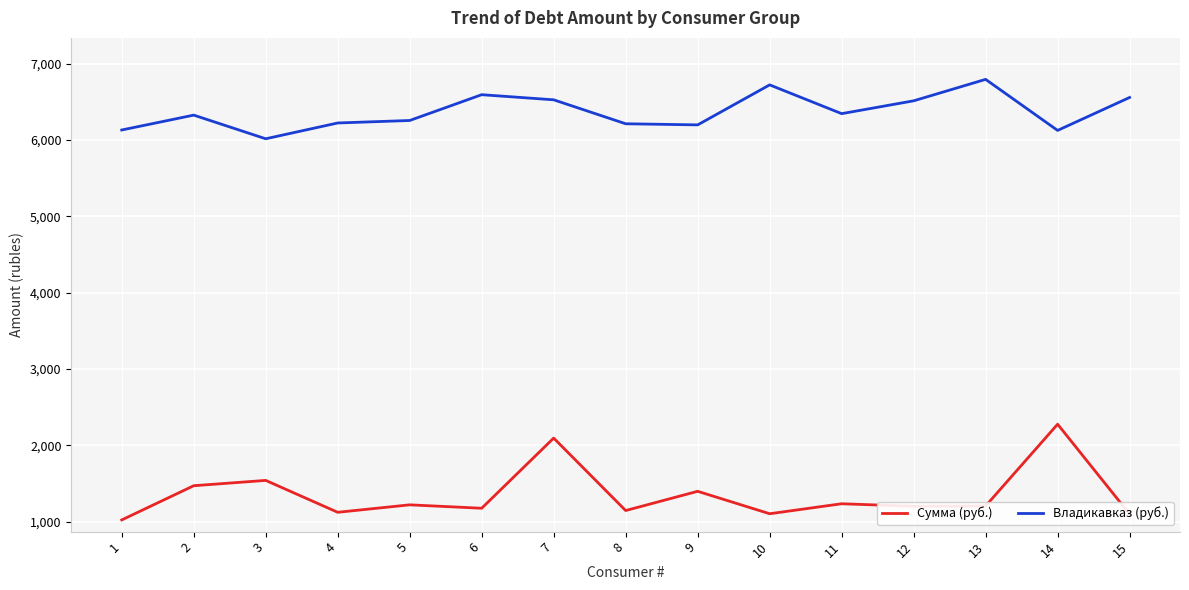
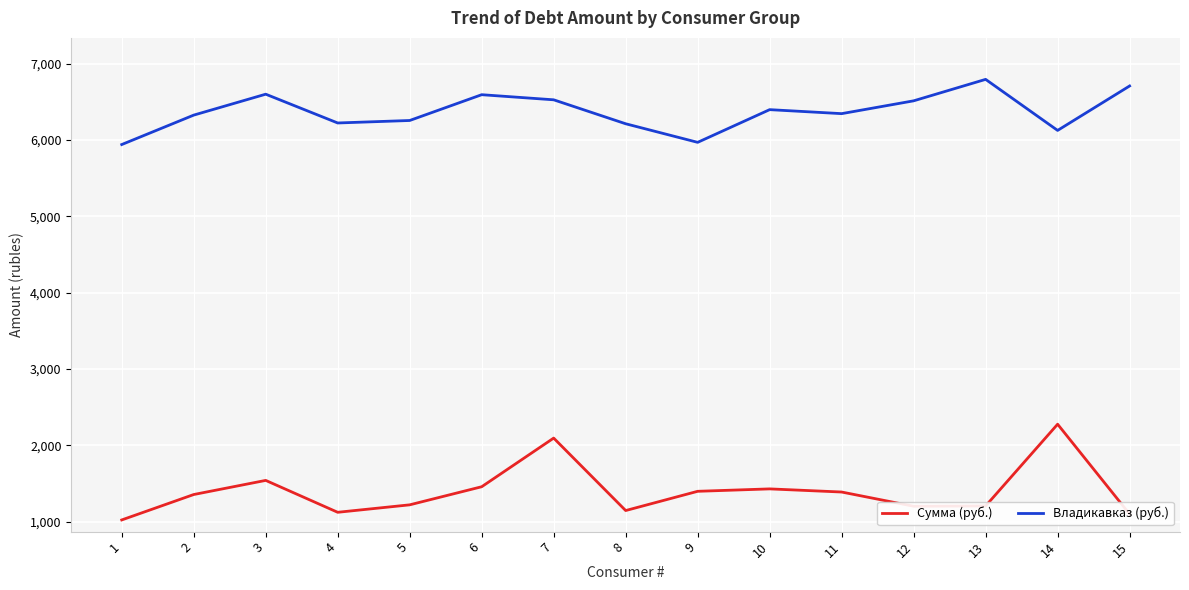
  {
    "Сумма (руб.)": {
      "1": "1,000",
-     "2": "1,500",
+     "2": "1,400",
      "3": "1,500",
      "4": "1,100",
      "5": "1,200",
-     "6": "1,200",
+     "6": "1,500",
      "7": "2,100",
      "8": "1,100",
      "9": "1,400",
-     "10": "1,100",
-     "11": "1,200",
+     "10": "1,400",
+     "11": "1,400",
      "14": "2,300"
    },
    "Владикавказ (руб.)": {
-     "1": "6,100",
+     "1": "5,900",
      "2": "6,300",
-     "3": "6,000",
+     "3": "6,600",
      "4": "6,200",
      "5": "6,300",
      "6": "6,600",
      "7": "6,500",
      "8": "6,200",
-     "9": "6,200",
-     "10": "6,700",
+     "9": "6,000",
+     "10": "6,400",
      "11": "6,300",
      "12": "6,500",
      "13": "6,800",
      "14": "6,100",
-     "15": "6,600"
+     "15": "6,700"
    }
  }
